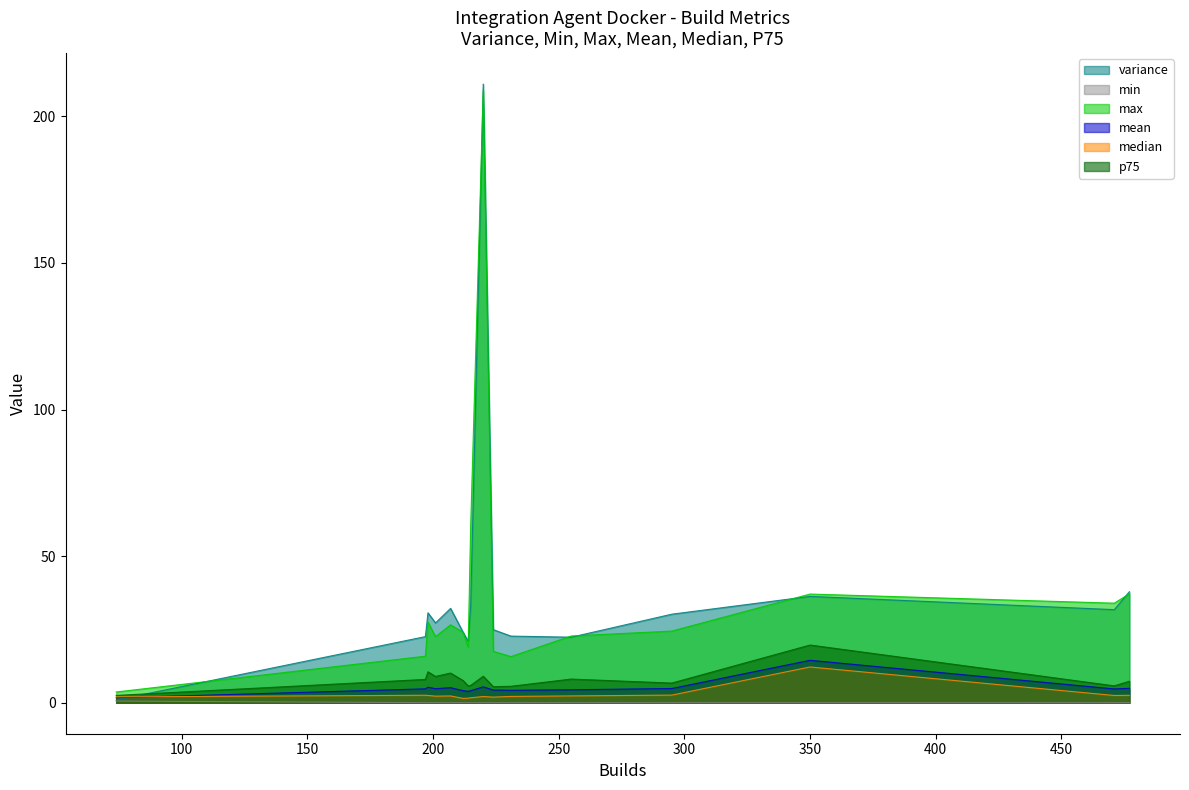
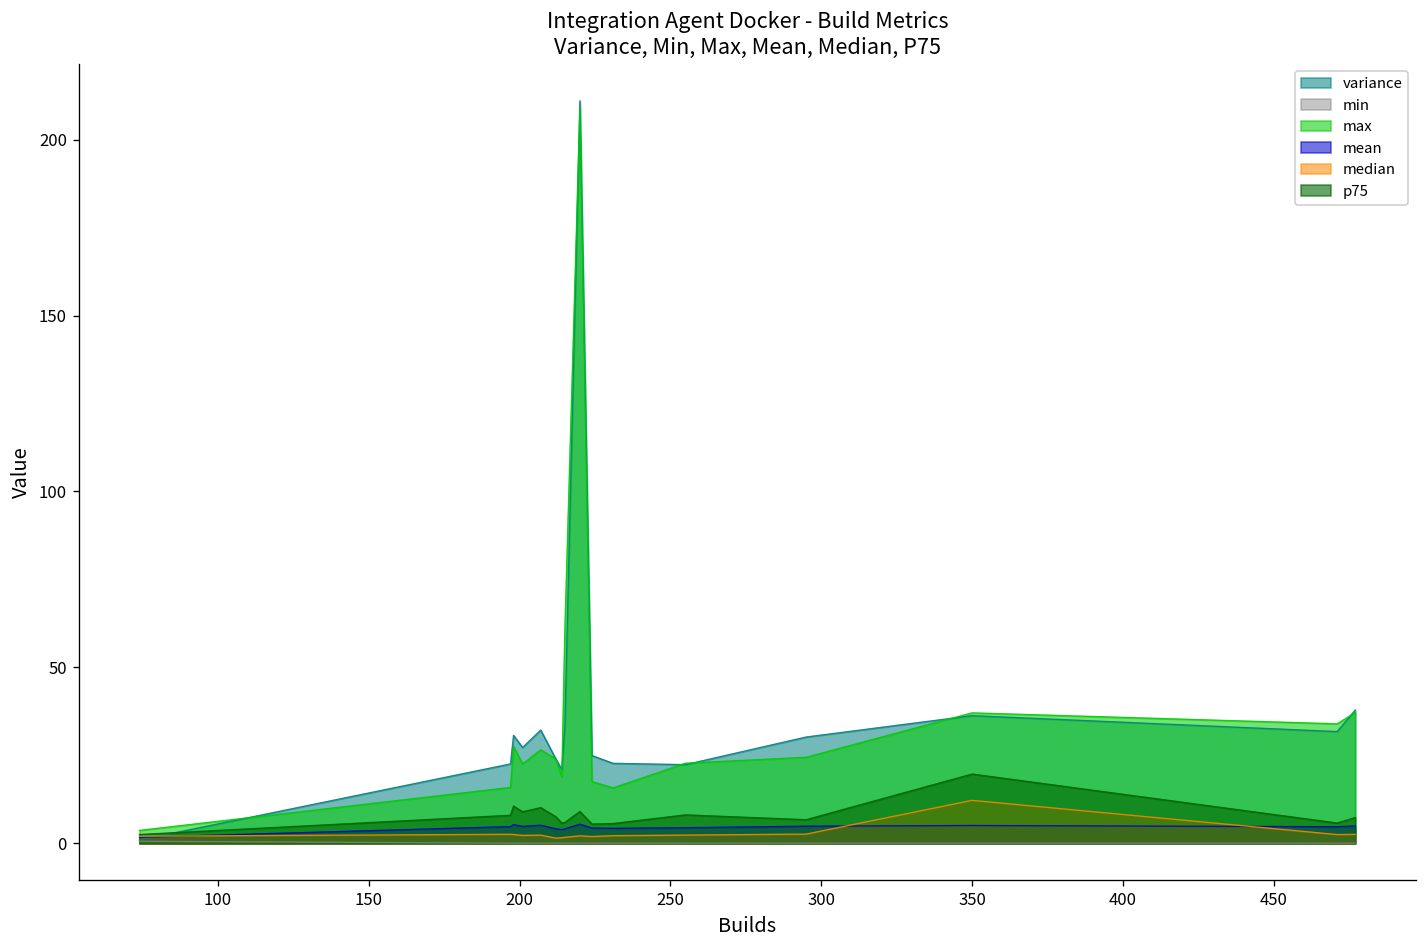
  {
    "min": {
      "350": 0
    },
    "mean": {
-     "350": 14
+     "350": 5
    },
    "median": {
      "350": 12
    },
    "p75": {
      "350": 20
    }
  }
